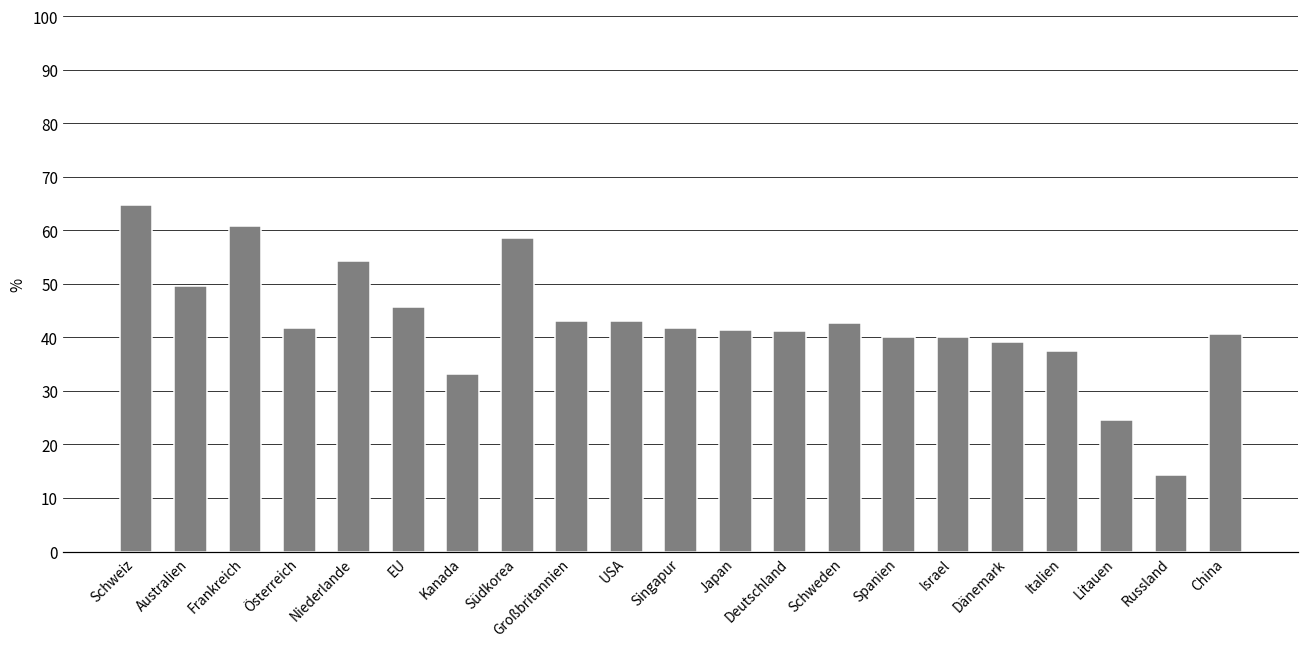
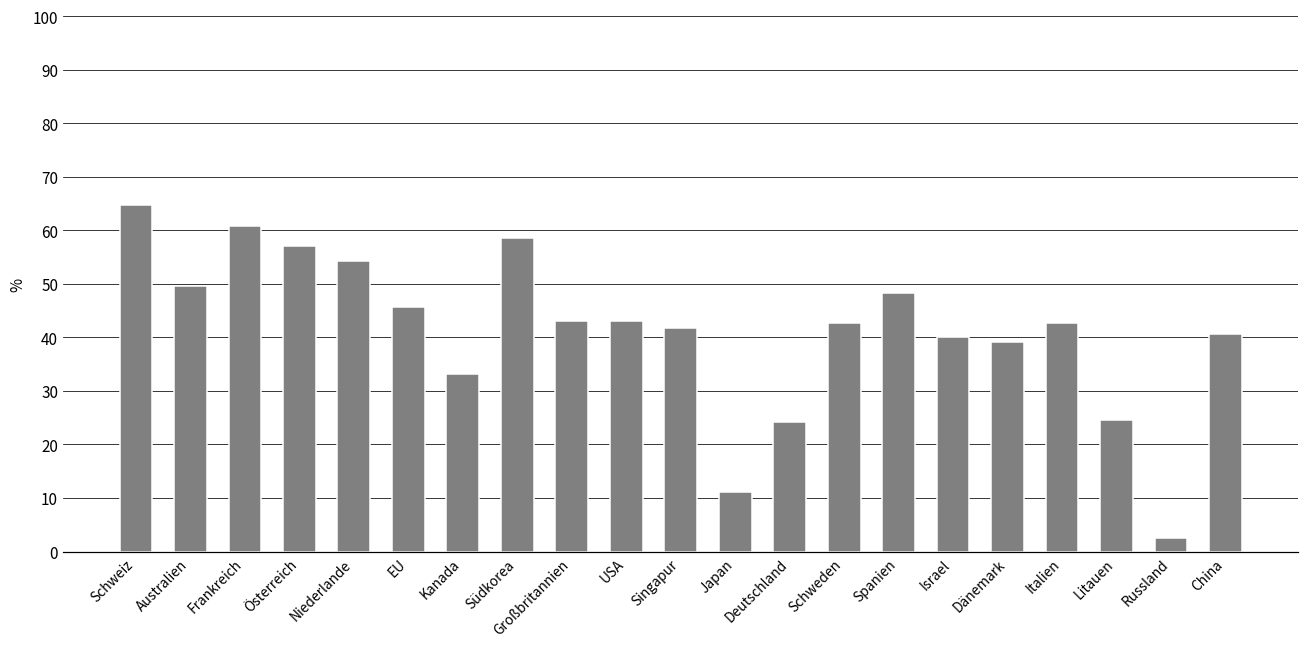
  {
    "Schweiz": 65,
    "Australien": 50,
    "Frankreich": 61,
-   "Österreich": 42,
+   "Österreich": 57,
    "Niederlande": 54,
    "EU": 46,
    "Kanada": 33,
    "Südkorea": 59,
    "Großbritannien": 43,
    "USA": 43,
    "Singapur": 42,
-   "Japan": 41,
-   "Deutschland": 41,
+   "Japan": 11,
+   "Deutschland": 24,
    "Schweden": 43,
-   "Spanien": 40,
+   "Spanien": 48,
    "Israel": 40,
    "Dänemark": 39,
-   "Italien": 38,
+   "Italien": 43,
    "Litauen": 25,
-   "Russland": 14,
+   "Russland": 3,
    "China": 41
  }
